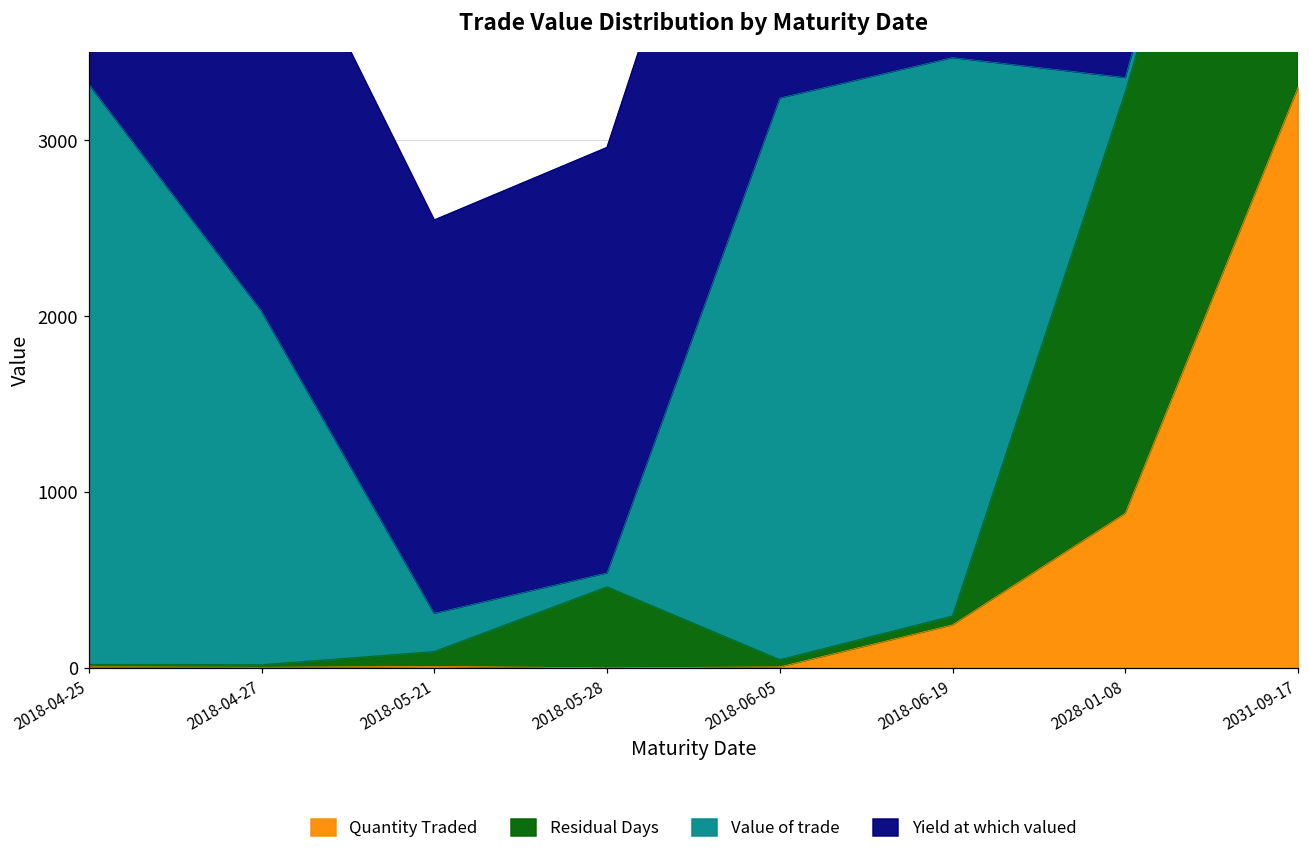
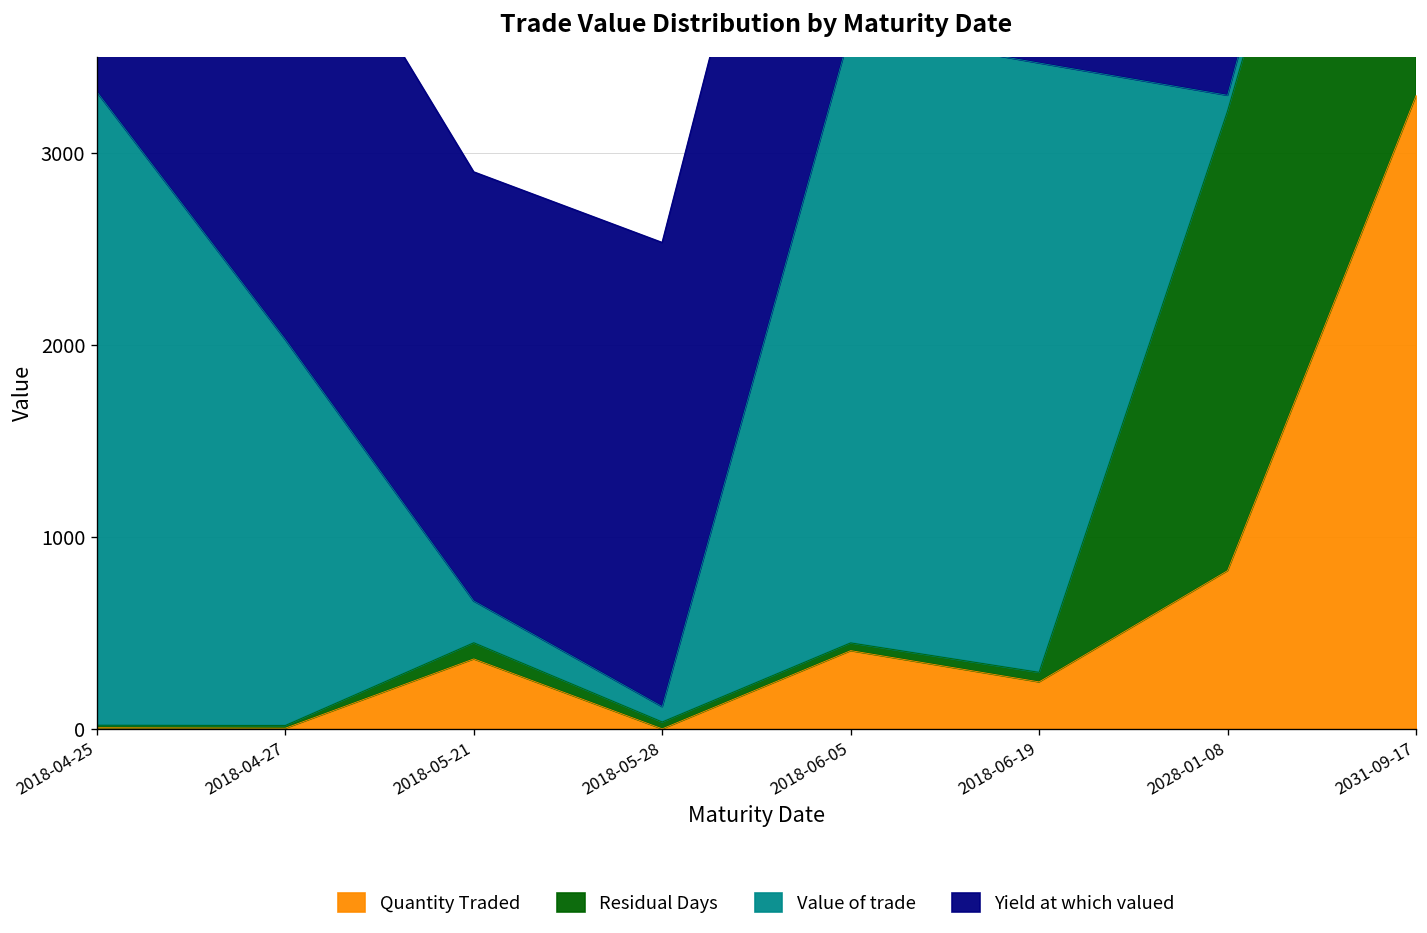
  {
    "Quantity Traded": {
-     "2018-05-21": 10,
+     "2018-05-21": 370,
      "2018-05-28": 0,
-     "2018-06-05": 10,
+     "2018-06-05": 410,
      "2018-06-19": 250,
-     "2028-01-08": 880,
+     "2028-01-08": 830,
      "2031-09-17": 3300
    },
    "Residual Days": {
      "2018-05-21": 80,
-     "2018-05-28": 460,
+     "2018-05-28": 40,
      "2018-06-05": 40,
      "2018-06-19": 50,
      "2028-01-08": 2390
    },
    "Value of trade": {
      "2018-04-25": 3300,
      "2018-04-27": 2010,
      "2018-05-21": 220,
      "2018-05-28": 80,
      "2018-06-19": 3170,
      "2028-01-08": 80
    },
    "Yield at which valued": {
      "2018-05-21": 2230,
      "2018-05-28": 2420
    }
  }
